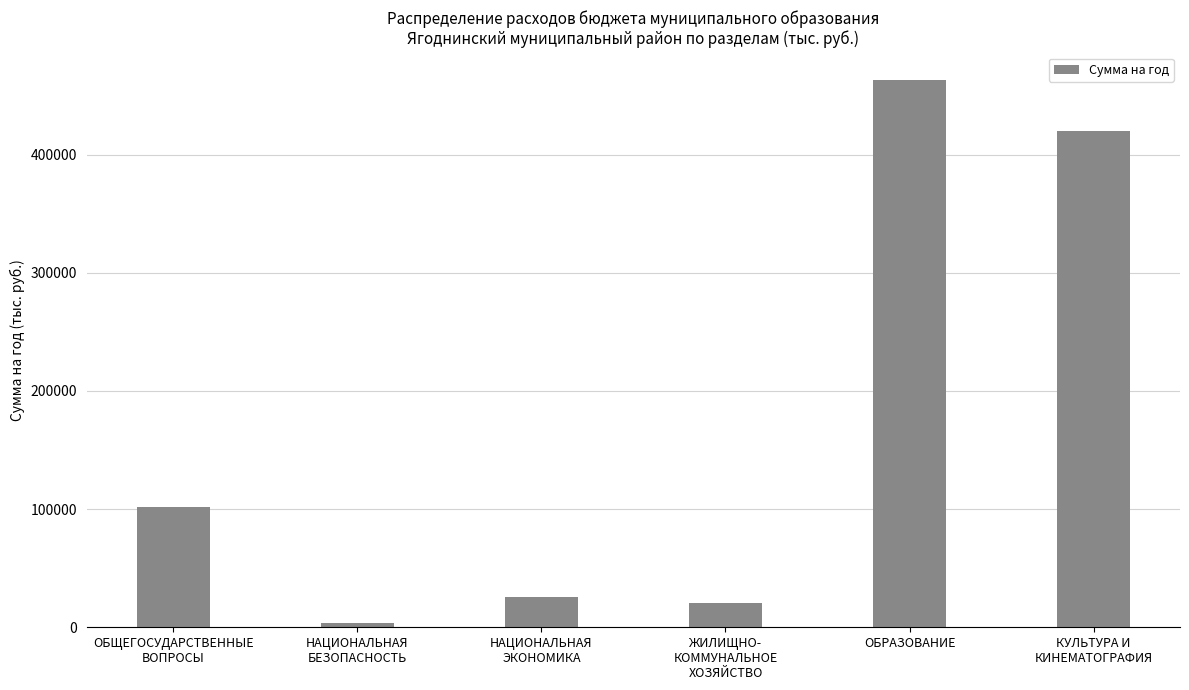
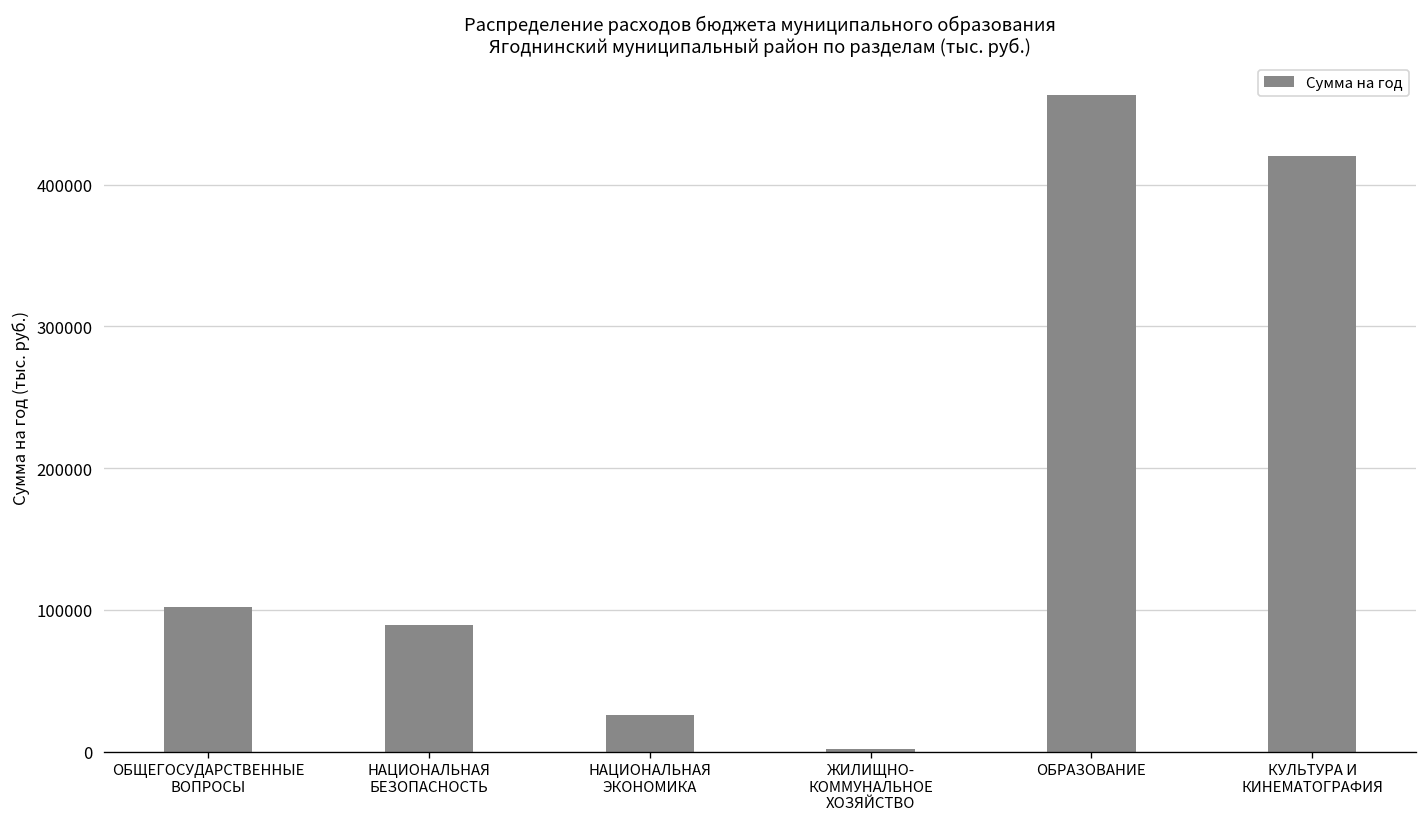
  {
    "ОБЩЕГОСУДАРСТВЕННЫЕ ВОПРОСЫ": 102000,
-   "НАЦИОНАЛЬНАЯ БЕЗОПАСНОСТЬ": 4000,
+   "НАЦИОНАЛЬНАЯ БЕЗОПАСНОСТЬ": 89000,
    "НАЦИОНАЛЬНАЯ ЭКОНОМИКА": 26000,
-   "ЖИЛИЩНО- КОММУНАЛЬНОЕ ХОЗЯЙСТВО": 21000,
+   "ЖИЛИЩНО- КОММУНАЛЬНОЕ ХОЗЯЙСТВО": 2000,
    "ОБРАЗОВАНИЕ": 463000,
    "КУЛЬТУРА И КИНЕМАТОГРАФИЯ": 420000
  }
